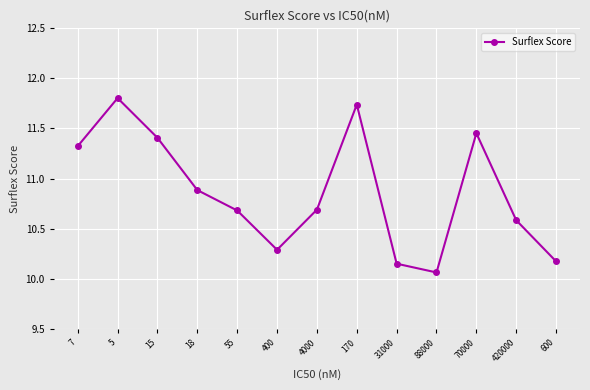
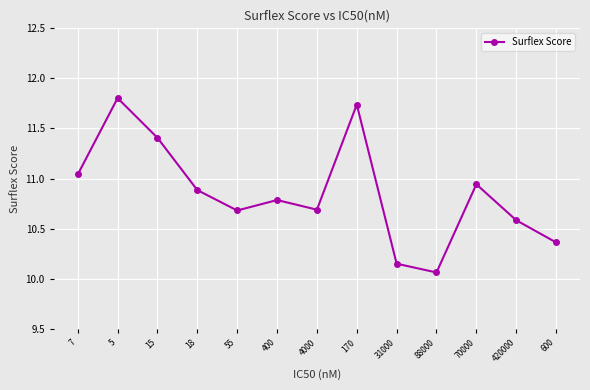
  {
-   "7": 11.32,
+   "7": 11.04,
    "5": 11.80,
    "15": 11.41,
    "18": 10.88,
    "55": 10.68,
-   "400": 10.29,
+   "400": 10.79,
    "4000": 10.69,
    "170": 11.74,
    "31000": 10.15,
    "88000": 10.06,
-   "70000": 11.45,
+   "70000": 10.94,
    "420000": 10.58,
-   "600": 10.17
+   "600": 10.36
  }
